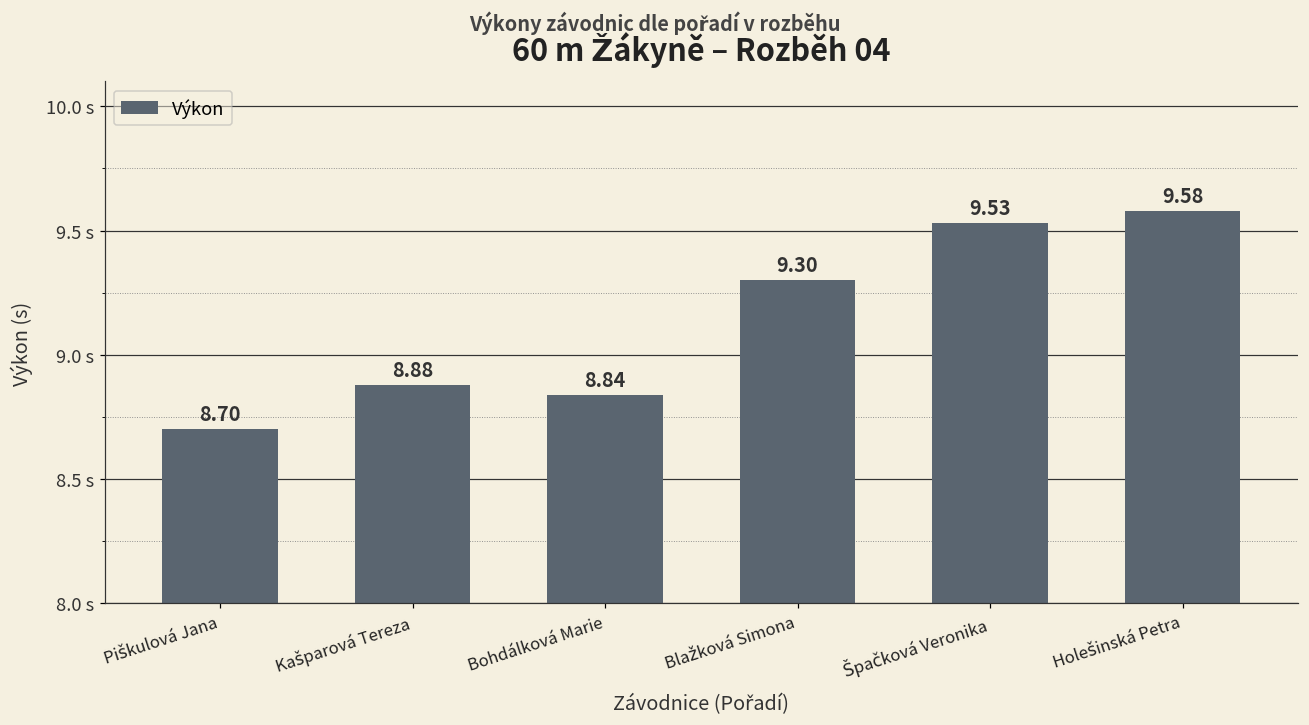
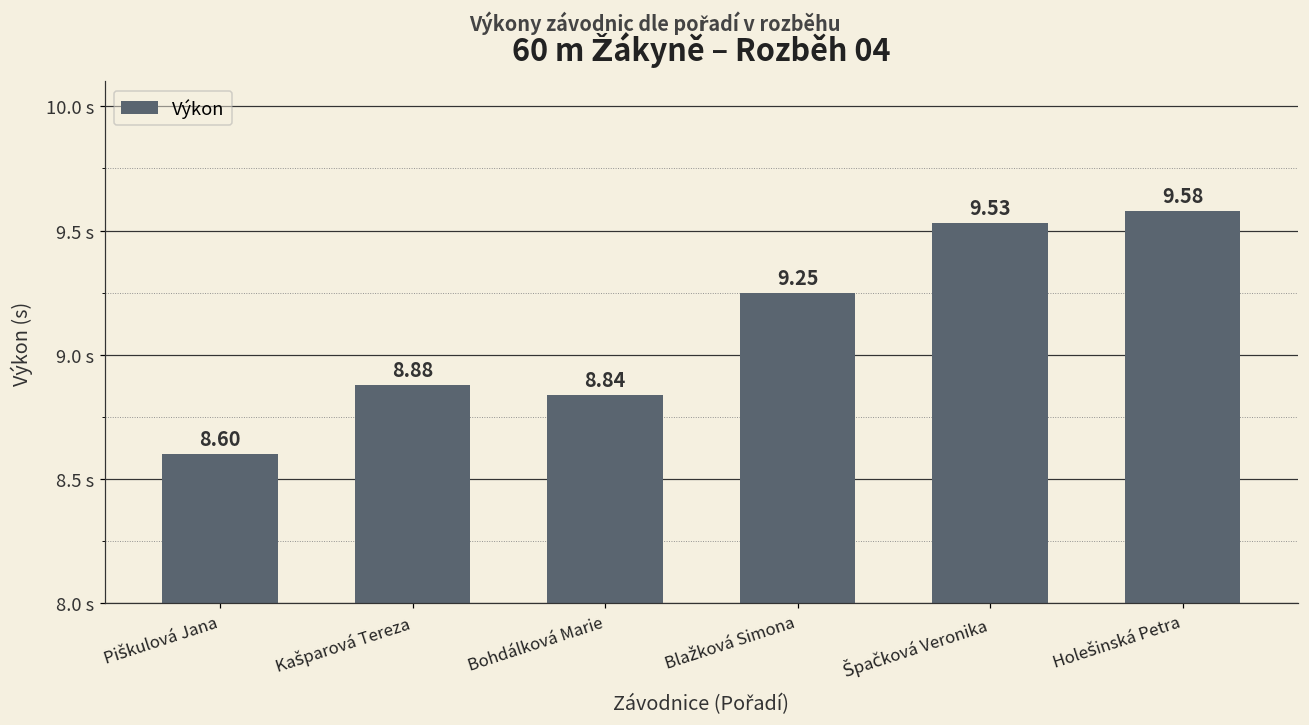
  {
-   "Piškulová Jana": 8.70,
+   "Piškulová Jana": 8.60,
    "Kašparová Tereza": 8.88,
    "Bohdálková Marie": 8.84,
-   "Blažková Simona": 9.30,
+   "Blažková Simona": 9.25,
    "Špačková Veronika": 9.53,
    "Holešinská Petra": 9.58
  }
